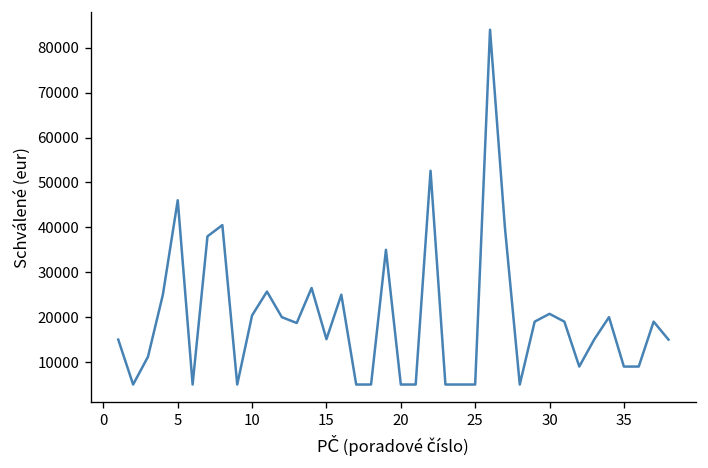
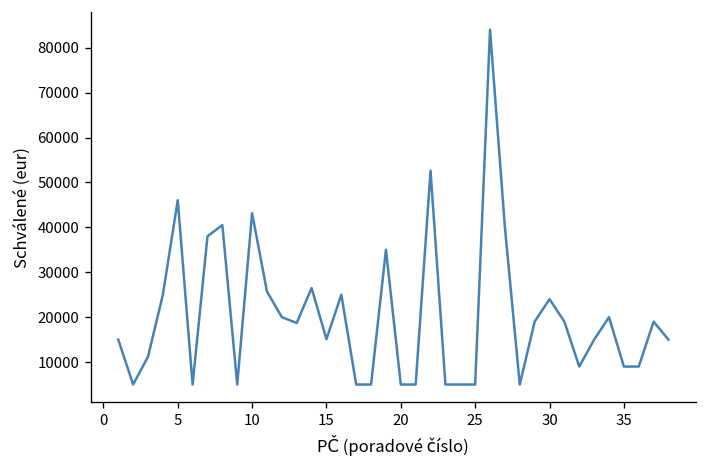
  {
    "5": 46000,
-   "10": 20000,
+   "10": 43000,
    "15": 15000,
    "20": 5000,
    "25": 5000,
-   "30": 21000,
+   "30": 24000,
    "35": 9000
  }
